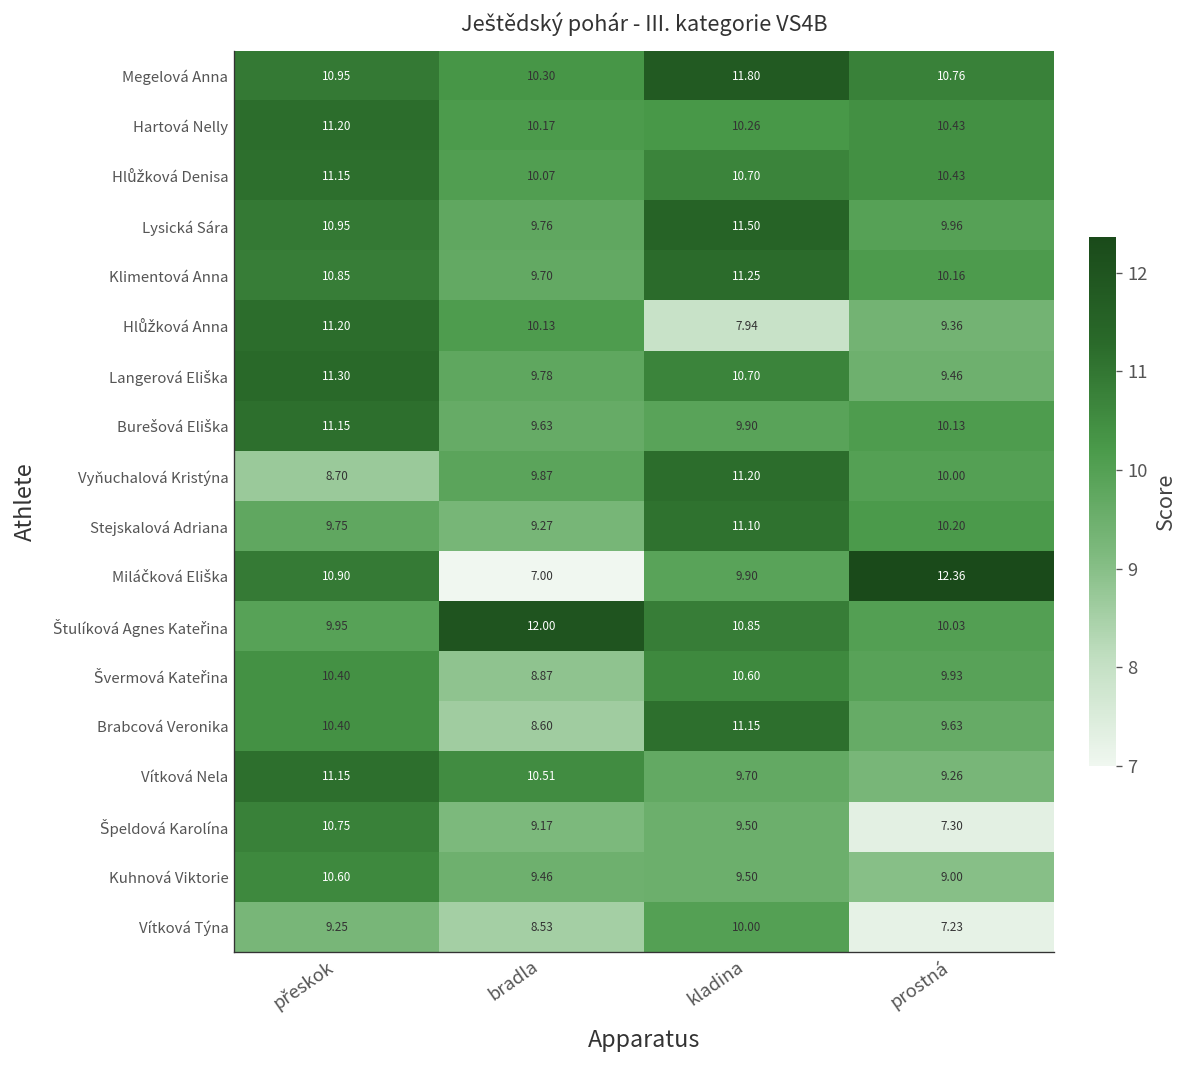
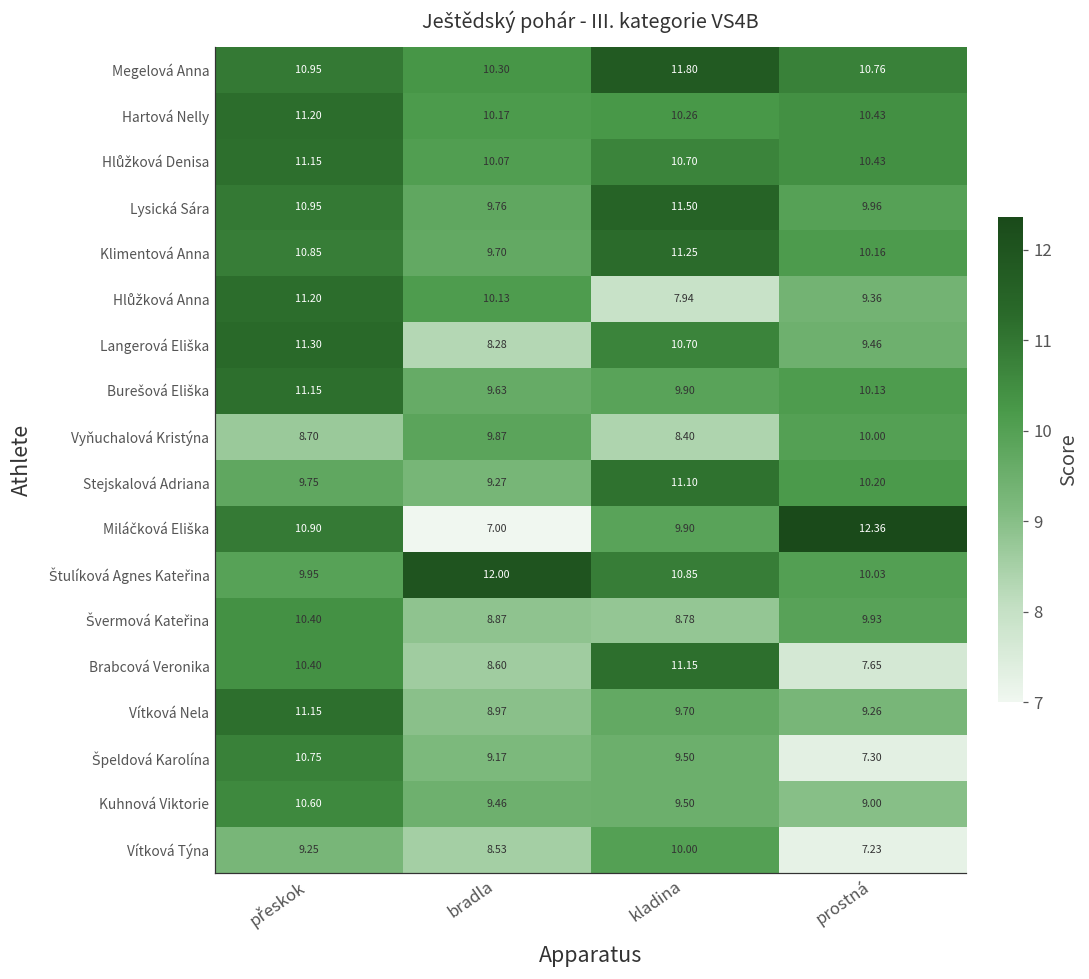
  {
    "Megelová Anna": {
      "přeskok": 10.95,
      "bradla": 10.30,
      "kladina": 11.80,
      "prostná": 10.76
    },
    "Hartová Nelly": {
      "přeskok": 11.20,
      "bradla": 10.17,
      "kladina": 10.26,
      "prostná": 10.43
    },
    "Hlůžková Denisa": {
      "přeskok": 11.15,
      "bradla": 10.07,
      "kladina": 10.70,
      "prostná": 10.43
    },
    "Lysická Sára": {
      "přeskok": 10.95,
      "bradla": 9.76,
      "kladina": 11.50,
      "prostná": 9.96
    },
    "Klimentová Anna": {
      "přeskok": 10.85,
      "bradla": 9.70,
      "kladina": 11.25,
      "prostná": 10.16
    },
    "Hlůžková Anna": {
      "přeskok": 11.20,
      "bradla": 10.13,
      "kladina": 7.94,
      "prostná": 9.36
    },
    "Langerová Eliška": {
      "přeskok": 11.30,
-     "bradla": 9.78,
+     "bradla": 8.28,
      "kladina": 10.70,
      "prostná": 9.46
    },
    "Burešová Eliška": {
      "přeskok": 11.15,
      "bradla": 9.63,
      "kladina": 9.90,
      "prostná": 10.13
    },
    "Vyňuchalová Kristýna": {
      "přeskok": 8.70,
      "bradla": 9.87,
-     "kladina": 11.20,
+     "kladina": 8.40,
      "prostná": 10.00
    },
    "Stejskalová Adriana": {
      "přeskok": 9.75,
      "bradla": 9.27,
      "kladina": 11.10,
      "prostná": 10.20
    },
    "Miláčková Eliška": {
      "přeskok": 10.90,
      "bradla": 7.00,
      "kladina": 9.90,
      "prostná": 12.36
    },
    "Štulíková Agnes Kateřina": {
      "přeskok": 9.95,
      "bradla": 12.00,
      "kladina": 10.85,
      "prostná": 10.03
    },
    "Švermová Kateřina": {
      "přeskok": 10.40,
      "bradla": 8.87,
-     "kladina": 10.60,
+     "kladina": 8.78,
      "prostná": 9.93
    },
    "Brabcová Veronika": {
      "přeskok": 10.40,
      "bradla": 8.60,
      "kladina": 11.15,
-     "prostná": 9.63
+     "prostná": 7.65
    },
    "Vítková Nela": {
      "přeskok": 11.15,
-     "bradla": 10.51,
+     "bradla": 8.97,
      "kladina": 9.70,
      "prostná": 9.26
    },
    "Špeldová Karolína": {
      "přeskok": 10.75,
      "bradla": 9.17,
      "kladina": 9.50,
      "prostná": 7.30
    },
    "Kuhnová Viktorie": {
      "přeskok": 10.60,
      "bradla": 9.46,
      "kladina": 9.50,
      "prostná": 9.00
    },
    "Vítková Týna": {
      "přeskok": 9.25,
      "bradla": 8.53,
      "kladina": 10.00,
      "prostná": 7.23
    }
  }
